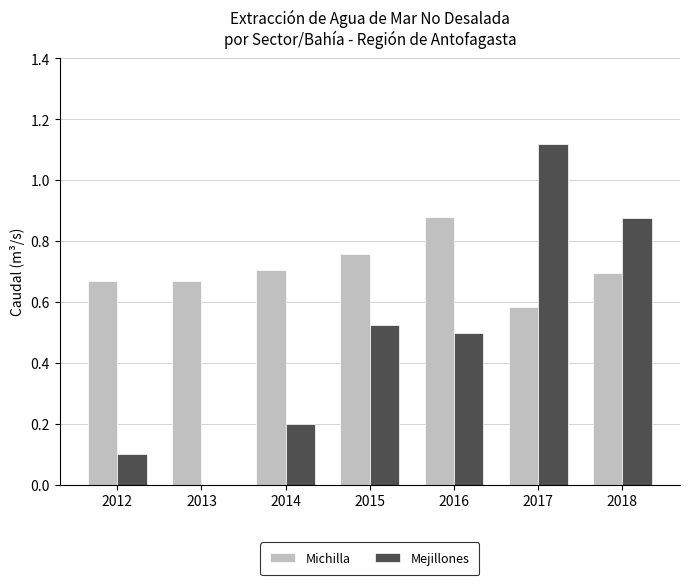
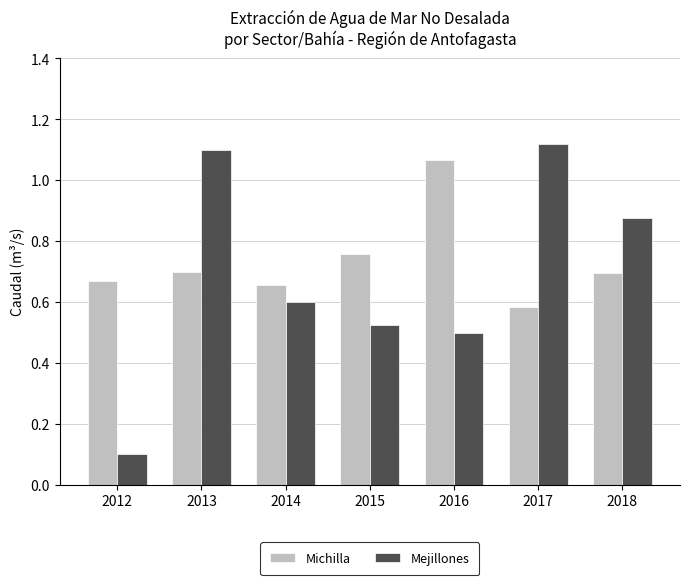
  {
    "Michilla": {
      "2012": 0.67,
-     "2013": 0.67,
-     "2014": 0.70,
+     "2013": 0.70,
+     "2014": 0.66,
      "2015": 0.76,
-     "2016": 0.88,
+     "2016": 1.07,
      "2017": 0.58,
      "2018": 0.69
    },
    "Mejillones": {
      "2012": 0.1,
-     "2013": 0.0,
-     "2014": 0.2,
+     "2013": 1.1,
+     "2014": 0.6,
      "2015": 0.52,
      "2016": 0.5,
      "2017": 1.12,
      "2018": 0.88
    }
  }
